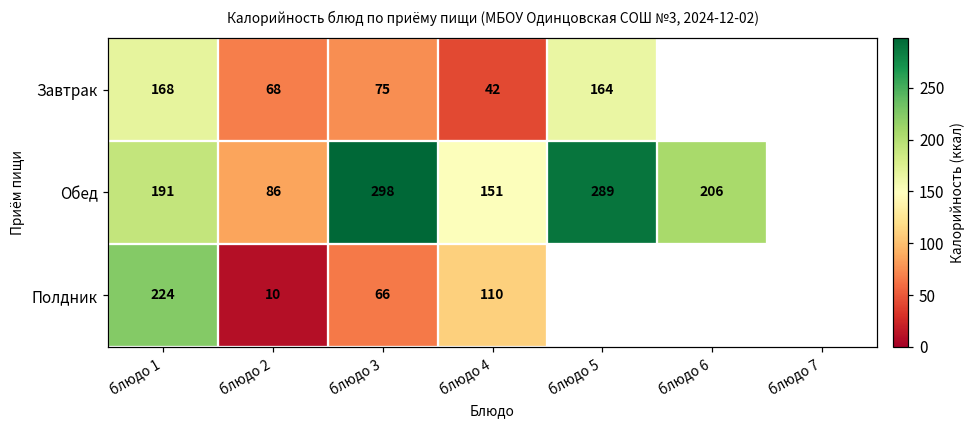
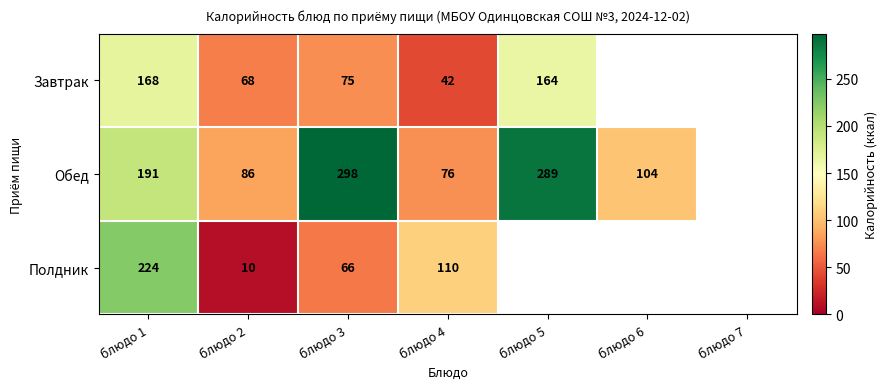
  {
    "Завтрак": {
      "блюдо 1": 168,
      "блюдо 2": 68,
      "блюдо 3": 75,
      "блюдо 4": 42,
      "блюдо 5": 164
    },
    "Обед": {
      "блюдо 1": 191,
      "блюдо 2": 86,
      "блюдо 3": 298,
-     "блюдо 4": 151,
+     "блюдо 4": 76,
      "блюдо 5": 289,
-     "блюдо 6": 206
+     "блюдо 6": 104
    },
    "Полдник": {
      "блюдо 1": 224,
      "блюдо 2": 10,
      "блюдо 3": 66,
      "блюдо 4": 110
    }
  }
